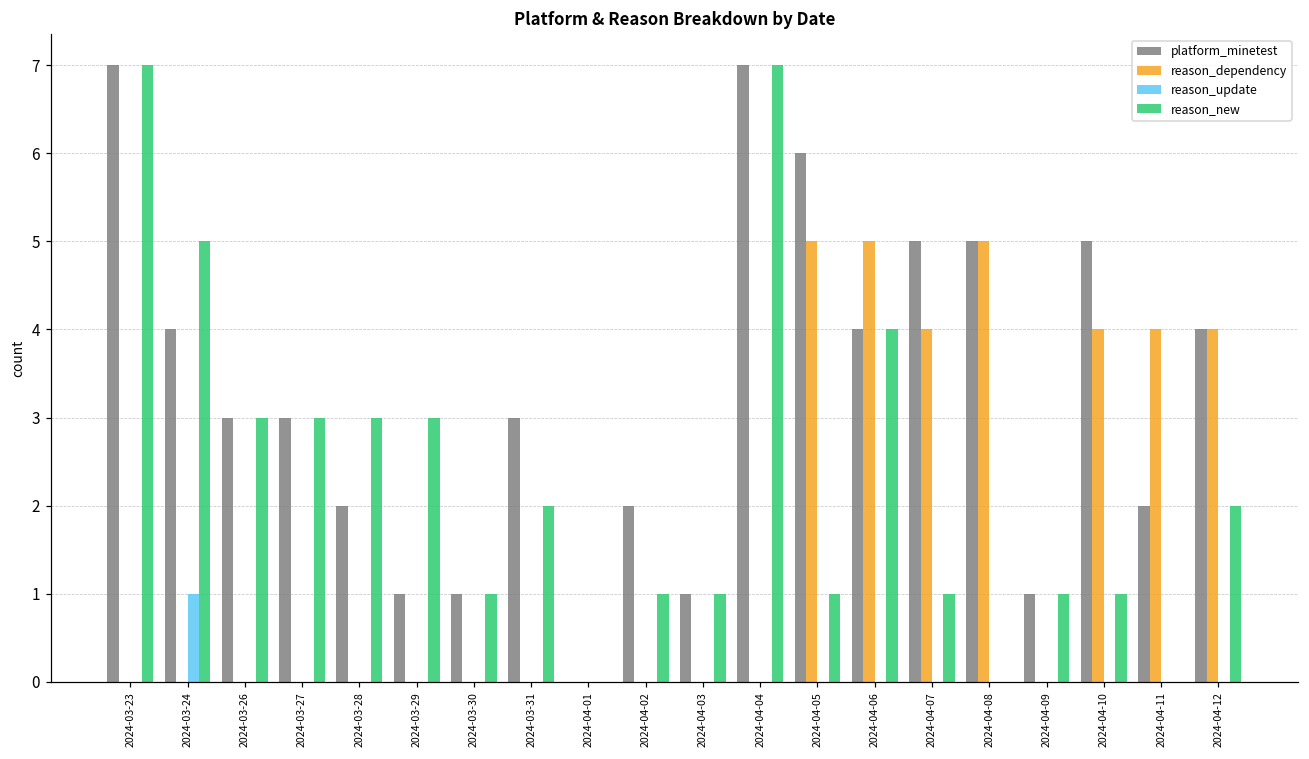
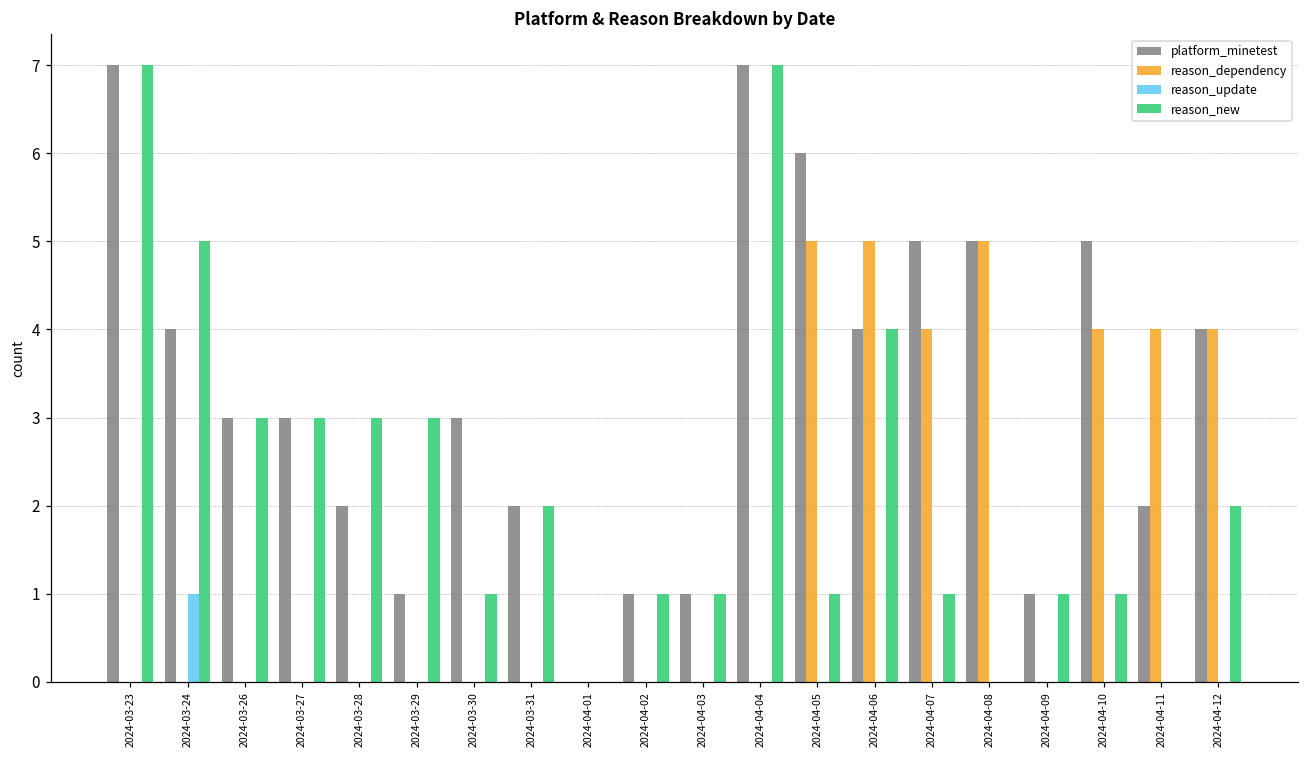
  {
    "platform_minetest": {
      "2024-03-23": 7,
      "2024-03-24": 4,
      "2024-03-26": 3,
      "2024-03-27": 3,
      "2024-03-28": 2,
      "2024-03-29": 1,
-     "2024-03-30": 1,
-     "2024-03-31": 3,
+     "2024-03-30": 3,
+     "2024-03-31": 2,
      "2024-04-01": 0,
-     "2024-04-02": 2,
+     "2024-04-02": 1,
      "2024-04-03": 1,
      "2024-04-04": 7,
      "2024-04-05": 6,
      "2024-04-06": 4,
      "2024-04-07": 5,
      "2024-04-08": 5,
      "2024-04-09": 1,
      "2024-04-10": 5,
      "2024-04-11": 2,
      "2024-04-12": 4
    },
    "reason_dependency": {
      "2024-03-23": 0,
      "2024-03-24": 0,
      "2024-03-26": 0,
      "2024-03-27": 0,
      "2024-03-28": 0,
      "2024-03-29": 0,
      "2024-03-30": 0,
      "2024-03-31": 0,
      "2024-04-01": 0,
      "2024-04-02": 0,
      "2024-04-03": 0,
      "2024-04-04": 0,
      "2024-04-05": 5,
      "2024-04-06": 5,
      "2024-04-07": 4,
      "2024-04-08": 5,
      "2024-04-09": 0,
      "2024-04-10": 4,
      "2024-04-11": 4,
      "2024-04-12": 4
    },
    "reason_update": {
      "2024-03-23": 0,
      "2024-03-24": 1,
      "2024-03-26": 0,
      "2024-03-27": 0,
      "2024-03-28": 0,
      "2024-03-29": 0,
      "2024-03-30": 0,
      "2024-03-31": 0,
      "2024-04-01": 0,
      "2024-04-02": 0,
      "2024-04-03": 0,
      "2024-04-04": 0,
      "2024-04-05": 0,
      "2024-04-06": 0,
      "2024-04-07": 0,
      "2024-04-08": 0,
      "2024-04-09": 0,
      "2024-04-10": 0,
      "2024-04-11": 0,
      "2024-04-12": 0
    },
    "reason_new": {
      "2024-03-23": 7,
      "2024-03-24": 5,
      "2024-03-26": 3,
      "2024-03-27": 3,
      "2024-03-28": 3,
      "2024-03-29": 3,
      "2024-03-30": 1,
      "2024-03-31": 2,
      "2024-04-01": 0,
      "2024-04-02": 1,
      "2024-04-03": 1,
      "2024-04-04": 7,
      "2024-04-05": 1,
      "2024-04-06": 4,
      "2024-04-07": 1,
      "2024-04-08": 0,
      "2024-04-09": 1,
      "2024-04-10": 1,
      "2024-04-11": 0,
      "2024-04-12": 2
    }
  }
